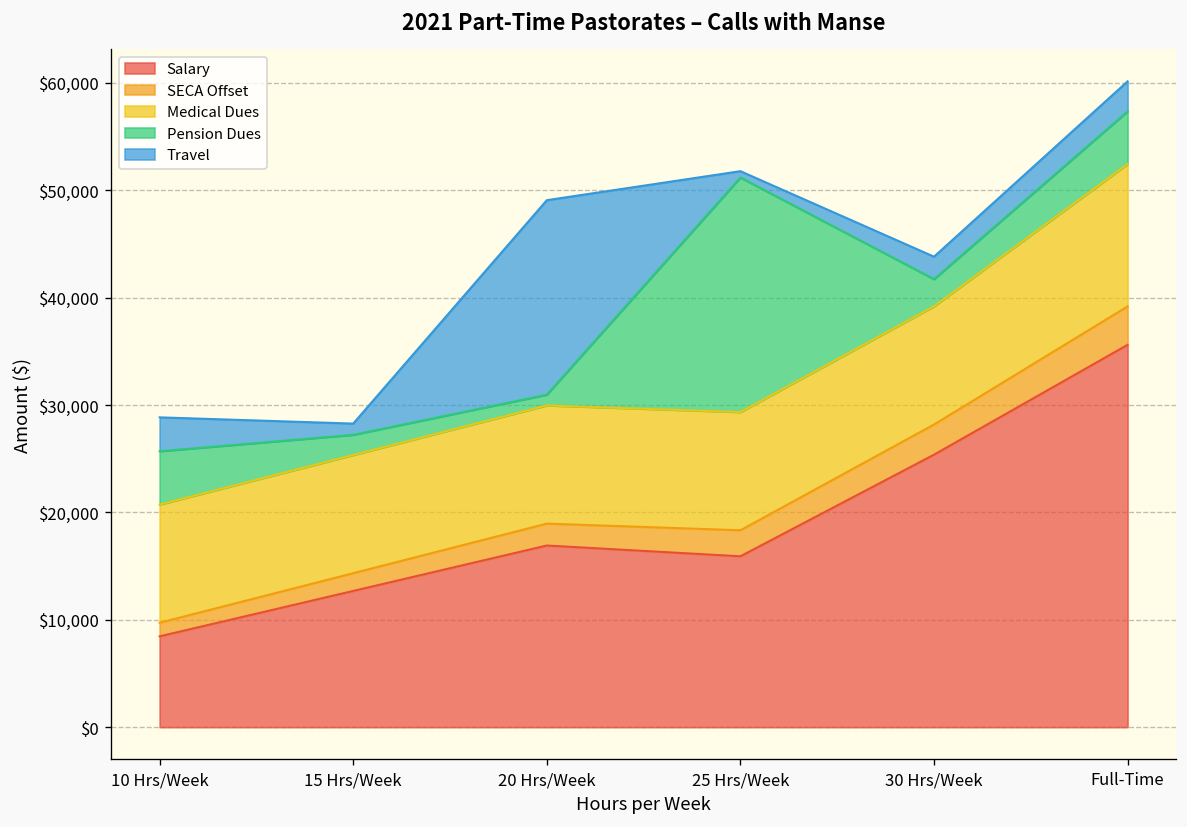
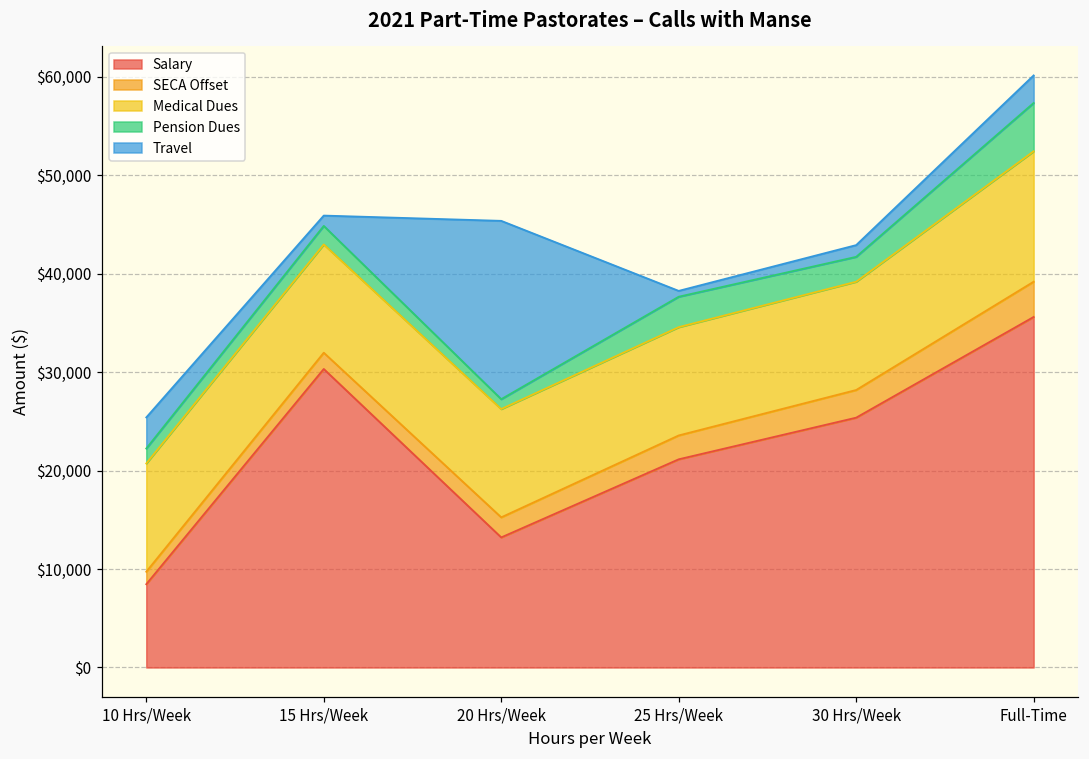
  {
    "Salary": {
      "10 Hrs/Week": "$8,000",
-     "15 Hrs/Week": "$13,000",
-     "20 Hrs/Week": "$17,000",
-     "25 Hrs/Week": "$16,000",
+     "15 Hrs/Week": "$30,000",
+     "20 Hrs/Week": "$13,000",
+     "25 Hrs/Week": "$21,000",
      "30 Hrs/Week": "$25,000",
      "Full-Time": "$36,000"
    },
    "Pension Dues": {
-     "10 Hrs/Week": "$5,000",
+     "10 Hrs/Week": "$2,000",
      "15 Hrs/Week": "$2,000",
      "20 Hrs/Week": "$1,000",
-     "25 Hrs/Week": "$22,000",
+     "25 Hrs/Week": "$3,000",
      "30 Hrs/Week": "$3,000",
      "Full-Time": "$5,000"
    },
    "Travel": {
      "10 Hrs/Week": "$3,000",
      "15 Hrs/Week": "$1,000",
      "20 Hrs/Week": "$18,000",
      "25 Hrs/Week": "$1,000",
-     "30 Hrs/Week": "$2,000",
+     "30 Hrs/Week": "$1,000",
      "Full-Time": "$3,000"
    }
  }
